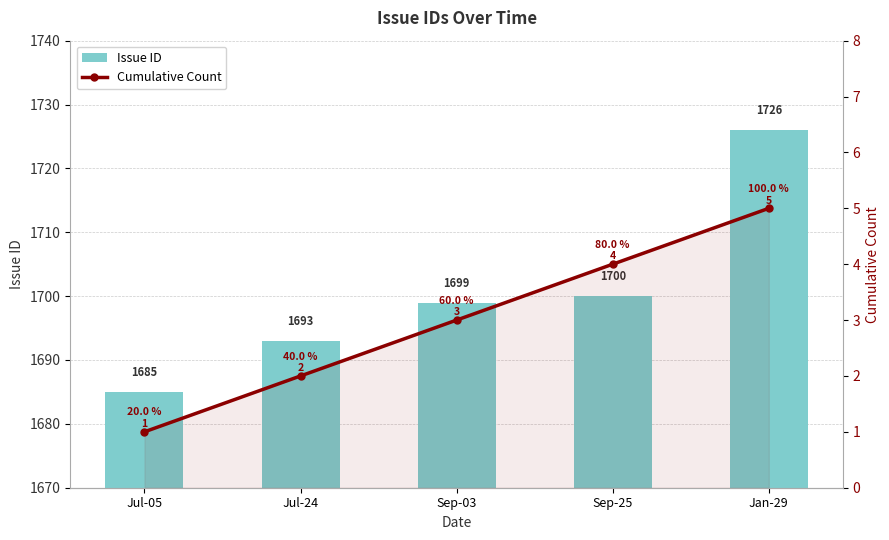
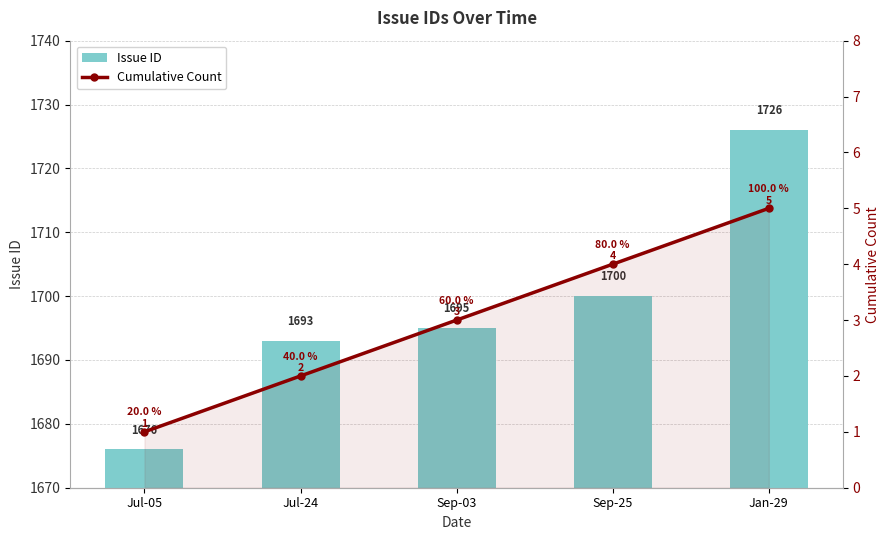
  {
    "Issue ID": {
-     "Jul-05": 1685,
+     "Jul-05": 1676,
      "Jul-24": 1693,
-     "Sep-03": 1699,
+     "Sep-03": 1695,
      "Sep-25": 1700,
      "Jan-29": 1726
    },
    "Cumulative Count": {
      "Jul-24": 2,
      "Sep-25": 4,
      "Jan-29": 5
    }
  }
